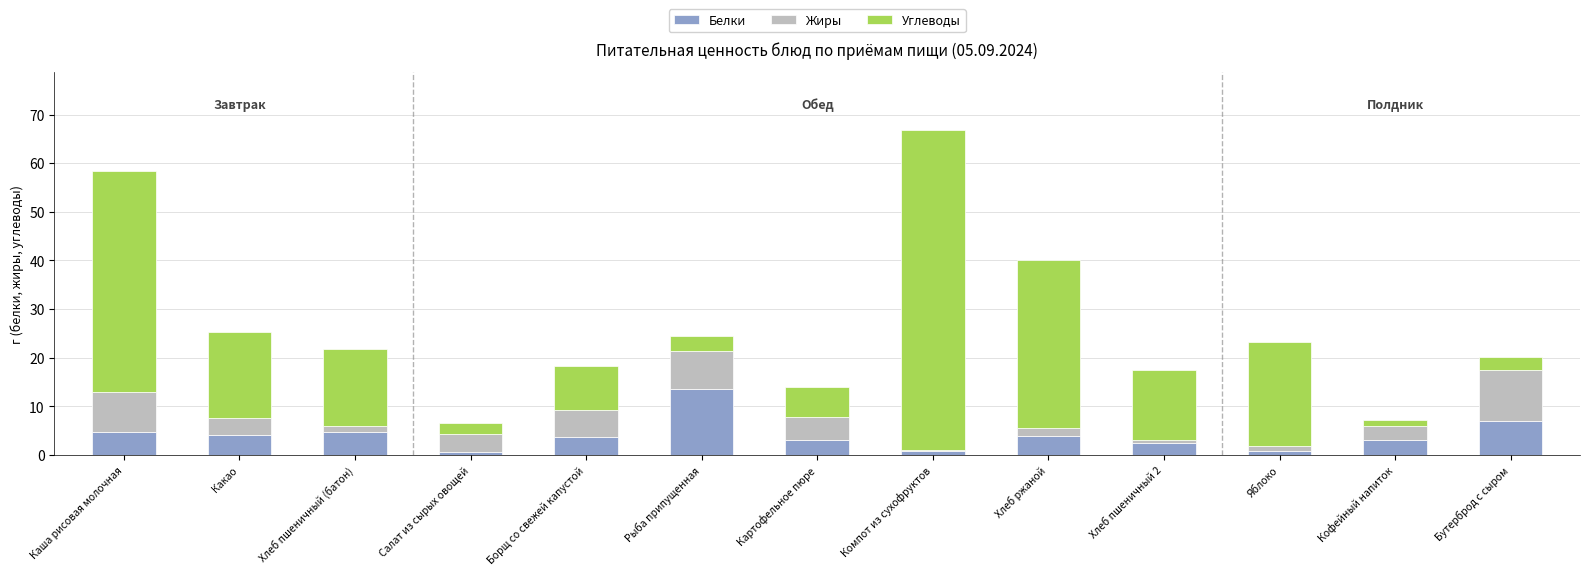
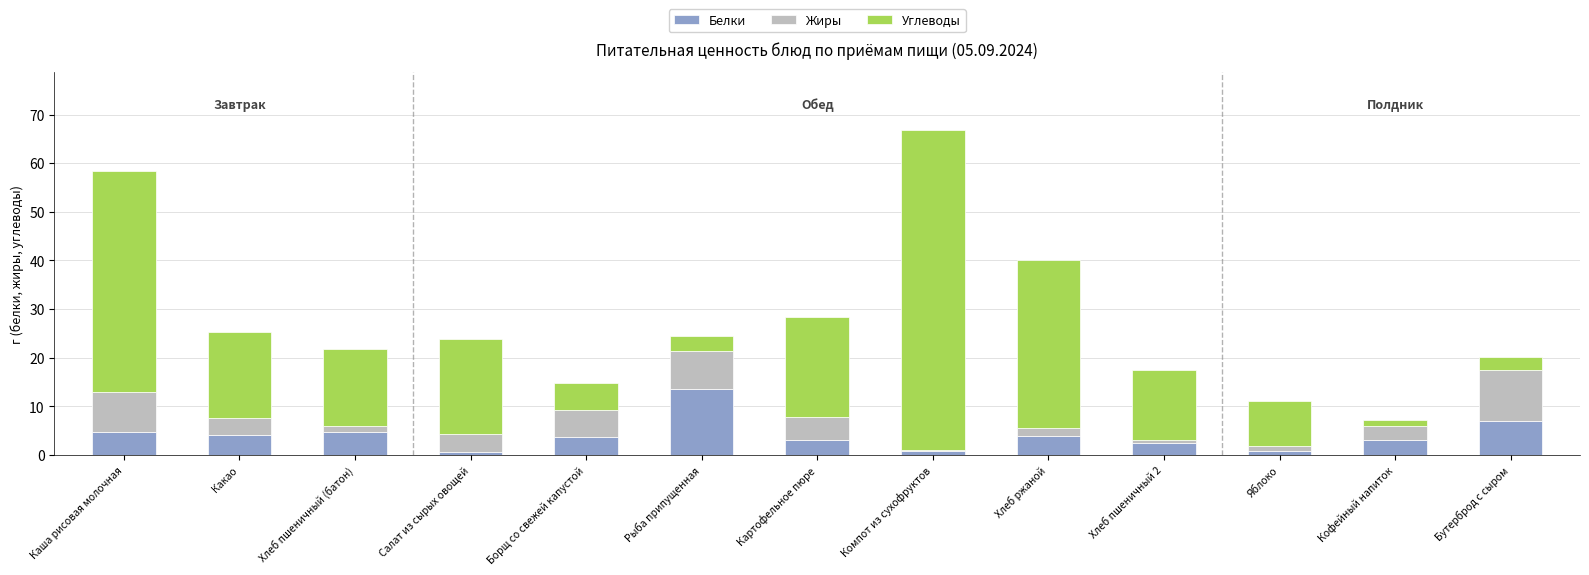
  {
    "Углеводы": {
      "Каша рисовая молочная": 45,
      "Какао": 18,
      "Хлеб пшеничный (батон)": 16,
-     "Салат из сырых овощей": 2,
-     "Борщ со свежей капустой": 9,
+     "Салат из сырых овощей": 20,
+     "Борщ со свежей капустой": 6,
      "Рыба припущенная": 3,
-     "Картофельное пюре": 6,
+     "Картофельное пюре": 20,
      "Компот из сухофруктов": 66,
      "Хлеб ржаной": 35,
      "Хлеб пшеничный 2": 14,
-     "Яблоко": 22,
+     "Яблоко": 9,
      "Кофейный напиток": 1,
      "Бутерброд с сыром": 3
    }
  }
